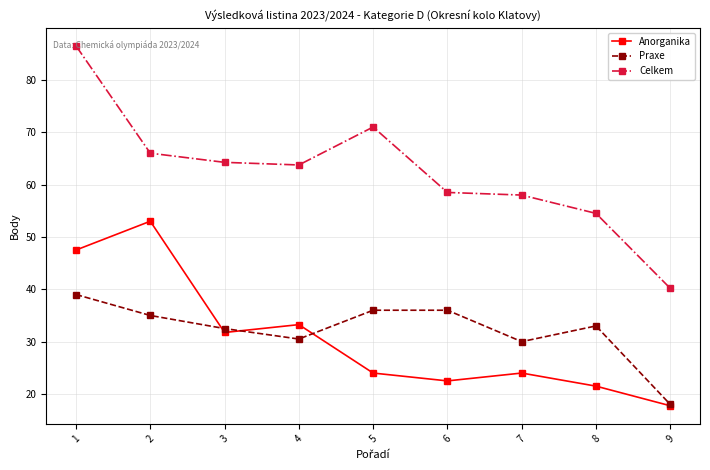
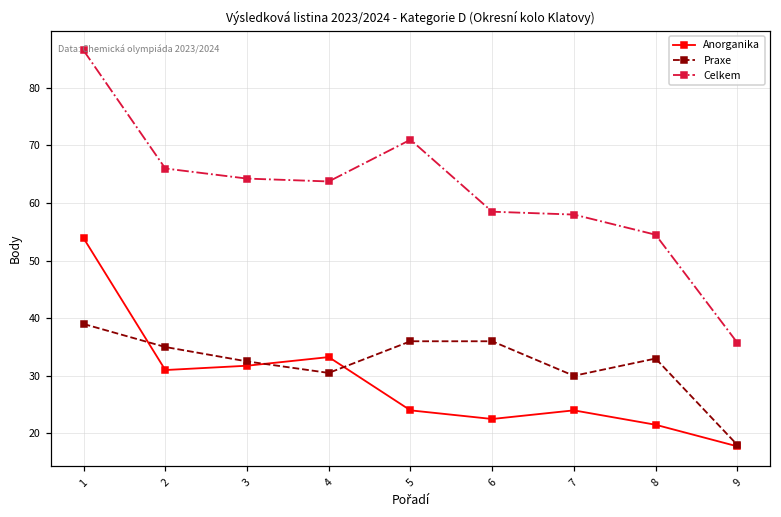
  {
    "Anorganika": {
-     "1": 48,
-     "2": 53,
+     "1": 54,
+     "2": 31,
      "3": 32,
      "4": 33,
      "5": 24,
      "6": 23,
      "7": 24,
      "8": 22
    },
    "Praxe": {
      "1": 39,
      "2": 35,
      "3": 33,
      "4": 31,
      "5": 36,
      "6": 36,
      "7": 30,
      "8": 33
    },
    "Celkem": {
      "2": 66,
      "3": 64,
      "4": 64,
      "5": 71,
      "6": 59,
      "7": 58,
      "8": 55,
-     "9": 40
+     "9": 36
    }
  }
